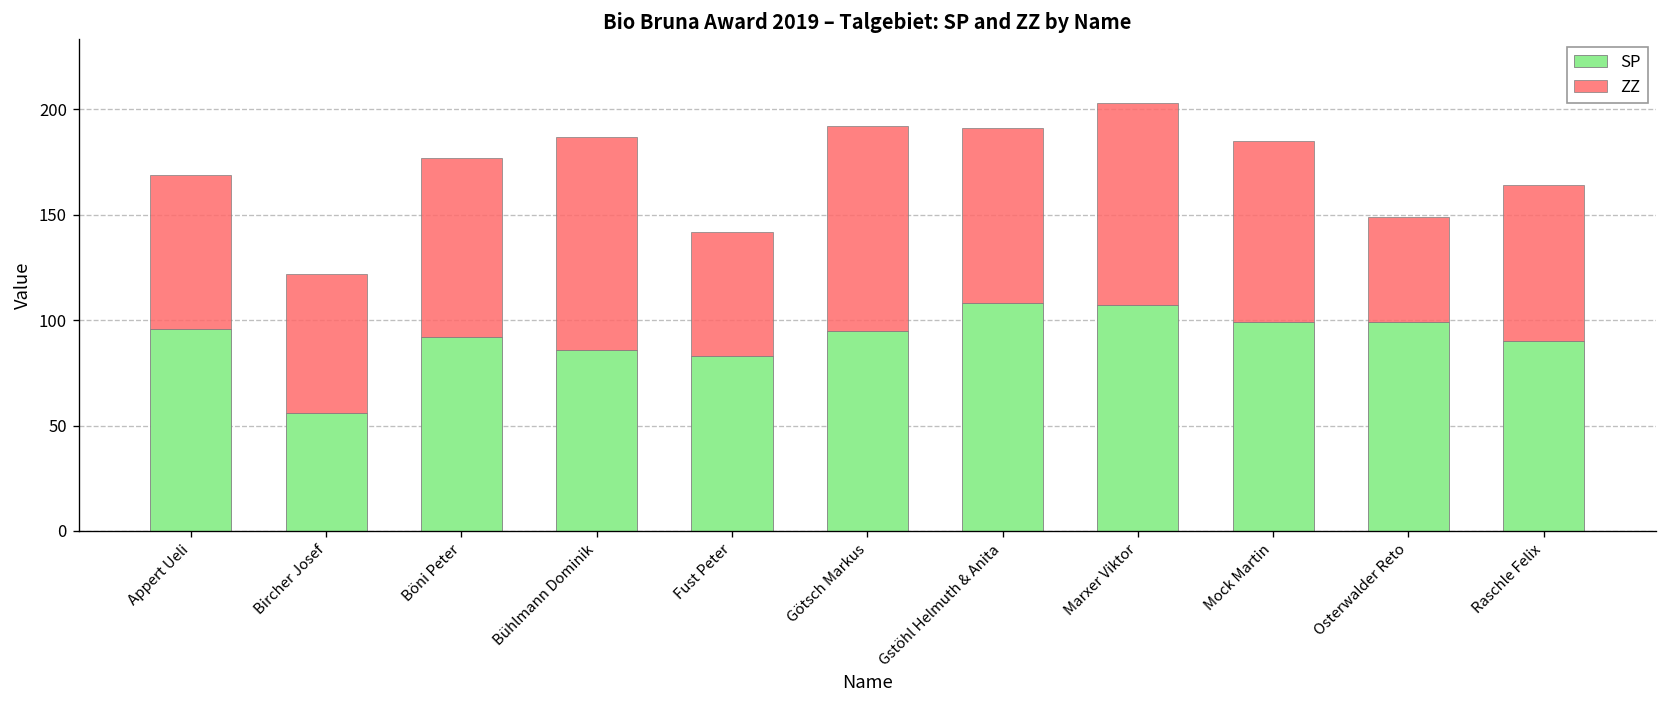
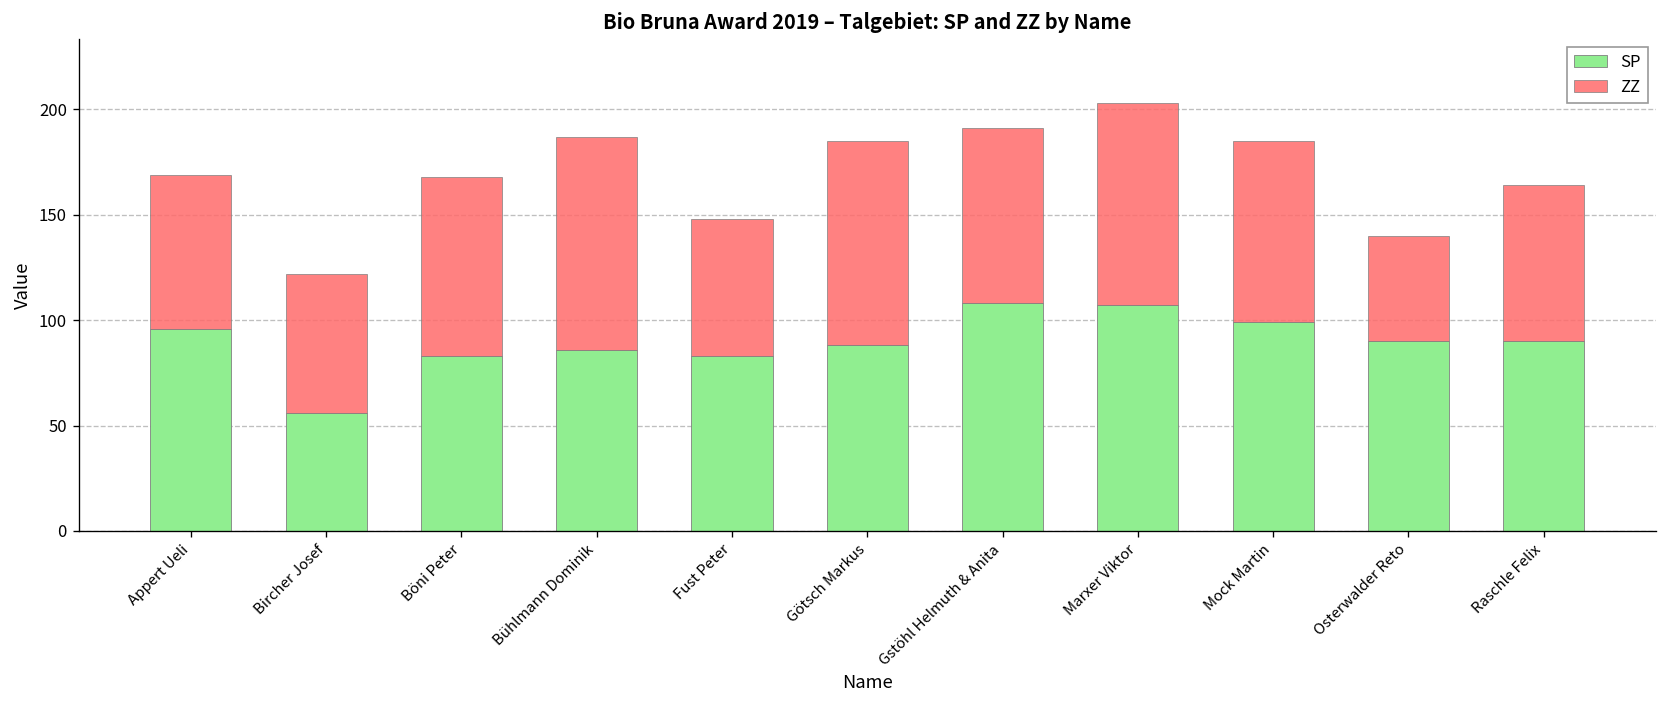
  {
    "SP": {
      "Appert Ueli": 96,
      "Bircher Josef": 56,
-     "Böni Peter": 92,
+     "Böni Peter": 83,
      "Bühlmann Dominik": 86,
      "Fust Peter": 83,
-     "Götsch Markus": 95,
+     "Götsch Markus": 88,
      "Gstöhl Helmuth & Anita": 108,
      "Marxer Viktor": 107,
      "Mock Martin": 99,
-     "Osterwalder Reto": 99,
+     "Osterwalder Reto": 90,
      "Raschle Felix": 90
    },
    "ZZ": {
      "Appert Ueli": 73,
      "Bircher Josef": 66,
      "Böni Peter": 85,
      "Bühlmann Dominik": 101,
-     "Fust Peter": 59,
+     "Fust Peter": 65,
      "Götsch Markus": 97,
      "Gstöhl Helmuth & Anita": 83,
      "Marxer Viktor": 96,
      "Mock Martin": 86,
      "Osterwalder Reto": 50,
      "Raschle Felix": 74
    }
  }
